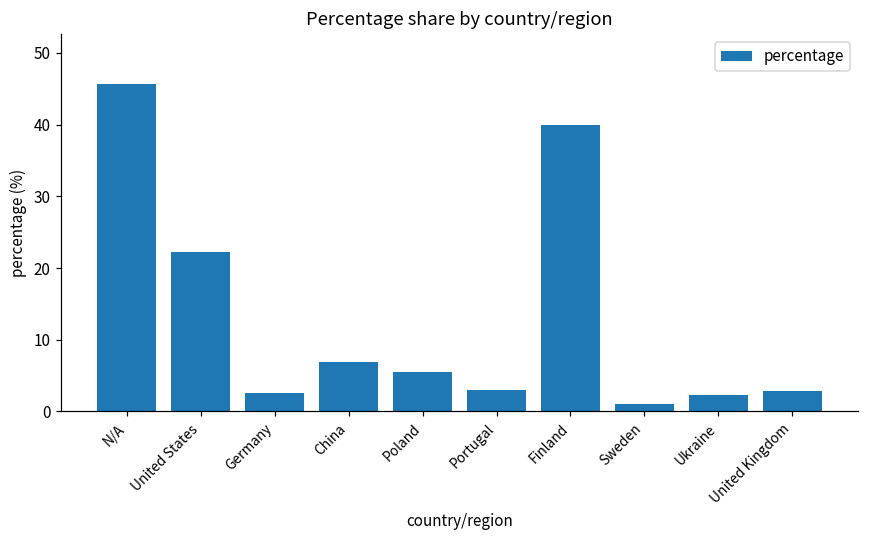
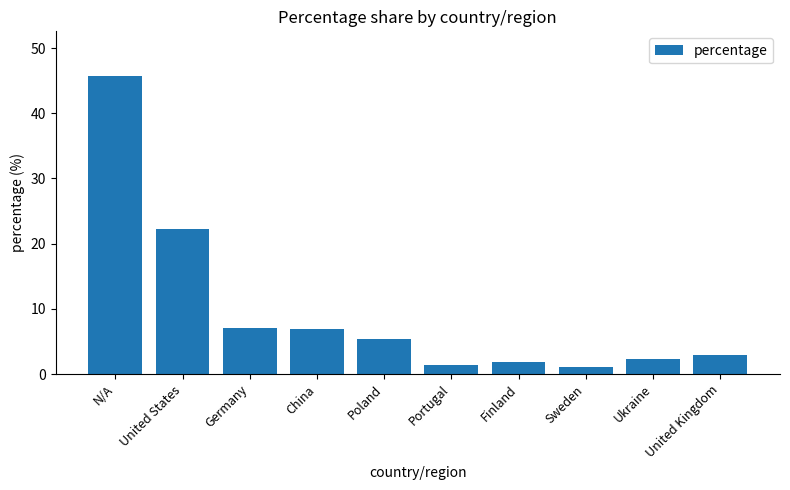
  {
    "N/A": 46,
    "United States": 22,
-   "Germany": 3,
+   "Germany": 7,
    "China": 7,
    "Poland": 5,
-   "Portugal": 3,
-   "Finland": 40,
+   "Portugal": 1,
+   "Finland": 2,
    "Sweden": 1,
    "Ukraine": 2,
    "United Kingdom": 3
  }
